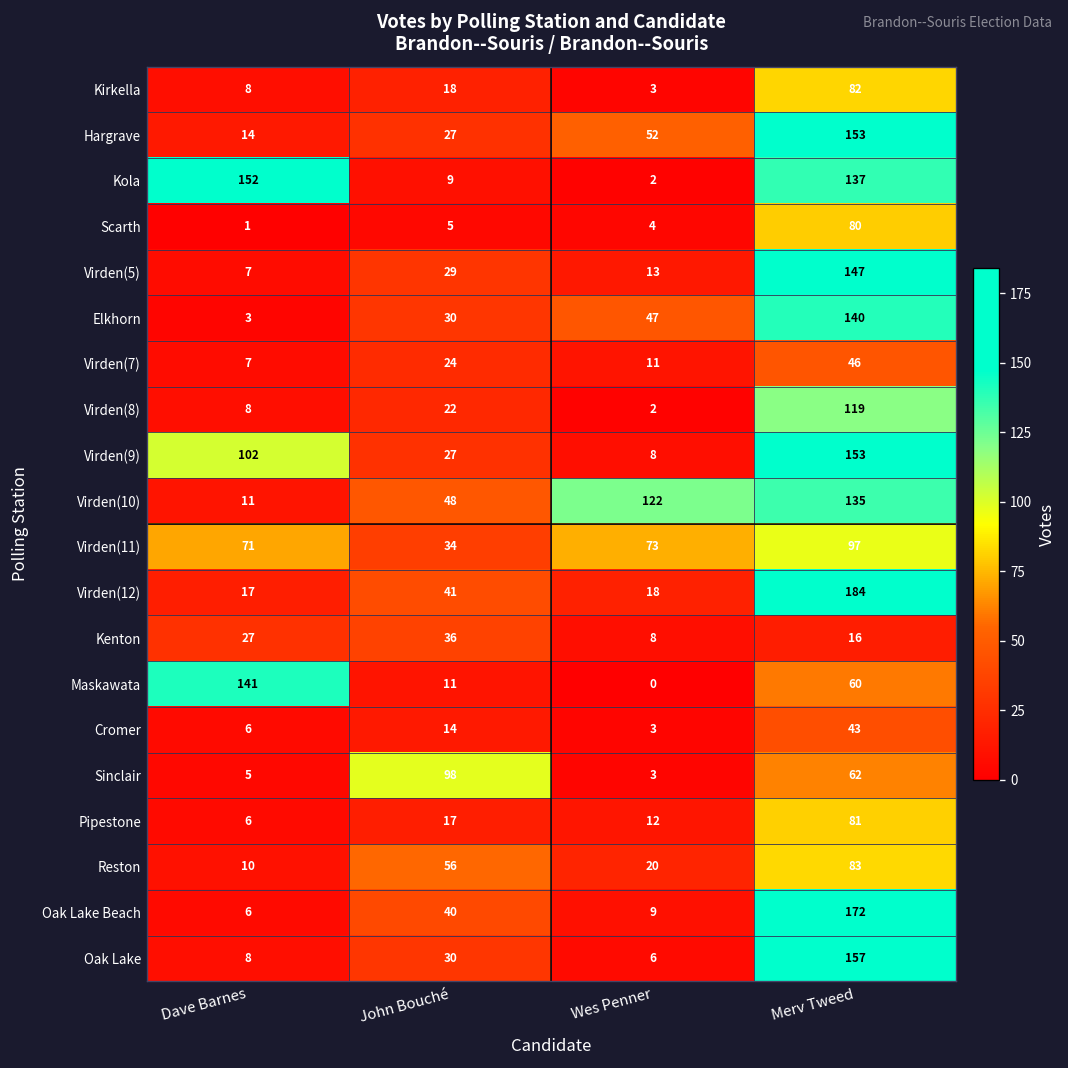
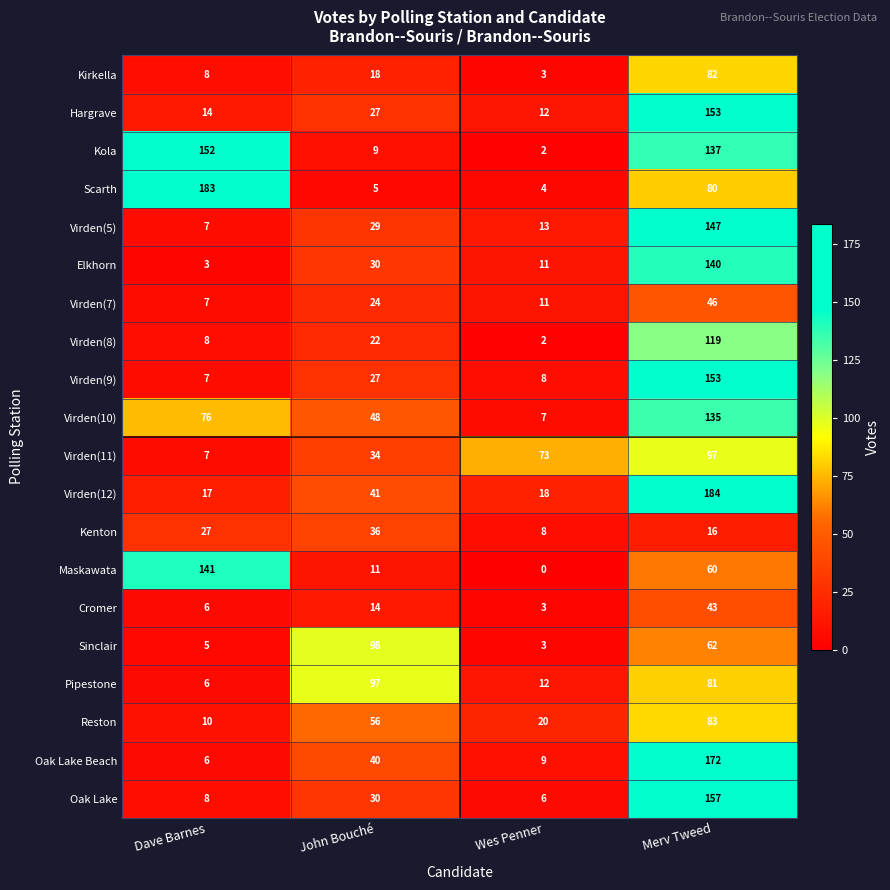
  {
    "Kirkella": {
      "Dave Barnes": 8,
      "John Bouché": 18,
      "Wes Penner": 3,
      "Merv Tweed": 82
    },
    "Hargrave": {
      "Dave Barnes": 14,
      "John Bouché": 27,
-     "Wes Penner": 52,
+     "Wes Penner": 12,
      "Merv Tweed": 153
    },
    "Kola": {
      "Dave Barnes": 152,
      "John Bouché": 9,
      "Wes Penner": 2,
      "Merv Tweed": 137
    },
    "Scarth": {
-     "Dave Barnes": 1,
+     "Dave Barnes": 183,
      "John Bouché": 5,
      "Wes Penner": 4,
      "Merv Tweed": 80
    },
    "Virden(5)": {
      "Dave Barnes": 7,
      "John Bouché": 29,
      "Wes Penner": 13,
      "Merv Tweed": 147
    },
    "Elkhorn": {
      "Dave Barnes": 3,
      "John Bouché": 30,
-     "Wes Penner": 47,
+     "Wes Penner": 11,
      "Merv Tweed": 140
    },
    "Virden(7)": {
      "Dave Barnes": 7,
      "John Bouché": 24,
      "Wes Penner": 11,
      "Merv Tweed": 46
    },
    "Virden(8)": {
      "Dave Barnes": 8,
      "John Bouché": 22,
      "Wes Penner": 2,
      "Merv Tweed": 119
    },
    "Virden(9)": {
-     "Dave Barnes": 102,
+     "Dave Barnes": 7,
      "John Bouché": 27,
      "Wes Penner": 8,
      "Merv Tweed": 153
    },
    "Virden(10)": {
-     "Dave Barnes": 11,
+     "Dave Barnes": 76,
      "John Bouché": 48,
-     "Wes Penner": 122,
+     "Wes Penner": 7,
      "Merv Tweed": 135
    },
    "Virden(11)": {
-     "Dave Barnes": 71,
+     "Dave Barnes": 7,
      "John Bouché": 34,
      "Wes Penner": 73,
      "Merv Tweed": 97
    },
    "Virden(12)": {
      "Dave Barnes": 17,
      "John Bouché": 41,
      "Wes Penner": 18,
      "Merv Tweed": 184
    },
    "Kenton": {
      "Dave Barnes": 27,
      "John Bouché": 36,
      "Wes Penner": 8,
      "Merv Tweed": 16
    },
    "Maskawata": {
      "Dave Barnes": 141,
      "John Bouché": 11,
      "Wes Penner": 0,
      "Merv Tweed": 60
    },
    "Cromer": {
      "Dave Barnes": 6,
      "John Bouché": 14,
      "Wes Penner": 3,
      "Merv Tweed": 43
    },
    "Sinclair": {
      "Dave Barnes": 5,
      "John Bouché": 98,
      "Wes Penner": 3,
      "Merv Tweed": 62
    },
    "Pipestone": {
      "Dave Barnes": 6,
-     "John Bouché": 17,
+     "John Bouché": 97,
      "Wes Penner": 12,
      "Merv Tweed": 81
    },
    "Reston": {
      "Dave Barnes": 10,
      "John Bouché": 56,
      "Wes Penner": 20,
      "Merv Tweed": 83
    },
    "Oak Lake Beach": {
      "Dave Barnes": 6,
      "John Bouché": 40,
      "Wes Penner": 9,
      "Merv Tweed": 172
    },
    "Oak Lake": {
      "Dave Barnes": 8,
      "John Bouché": 30,
      "Wes Penner": 6,
      "Merv Tweed": 157
    }
  }
